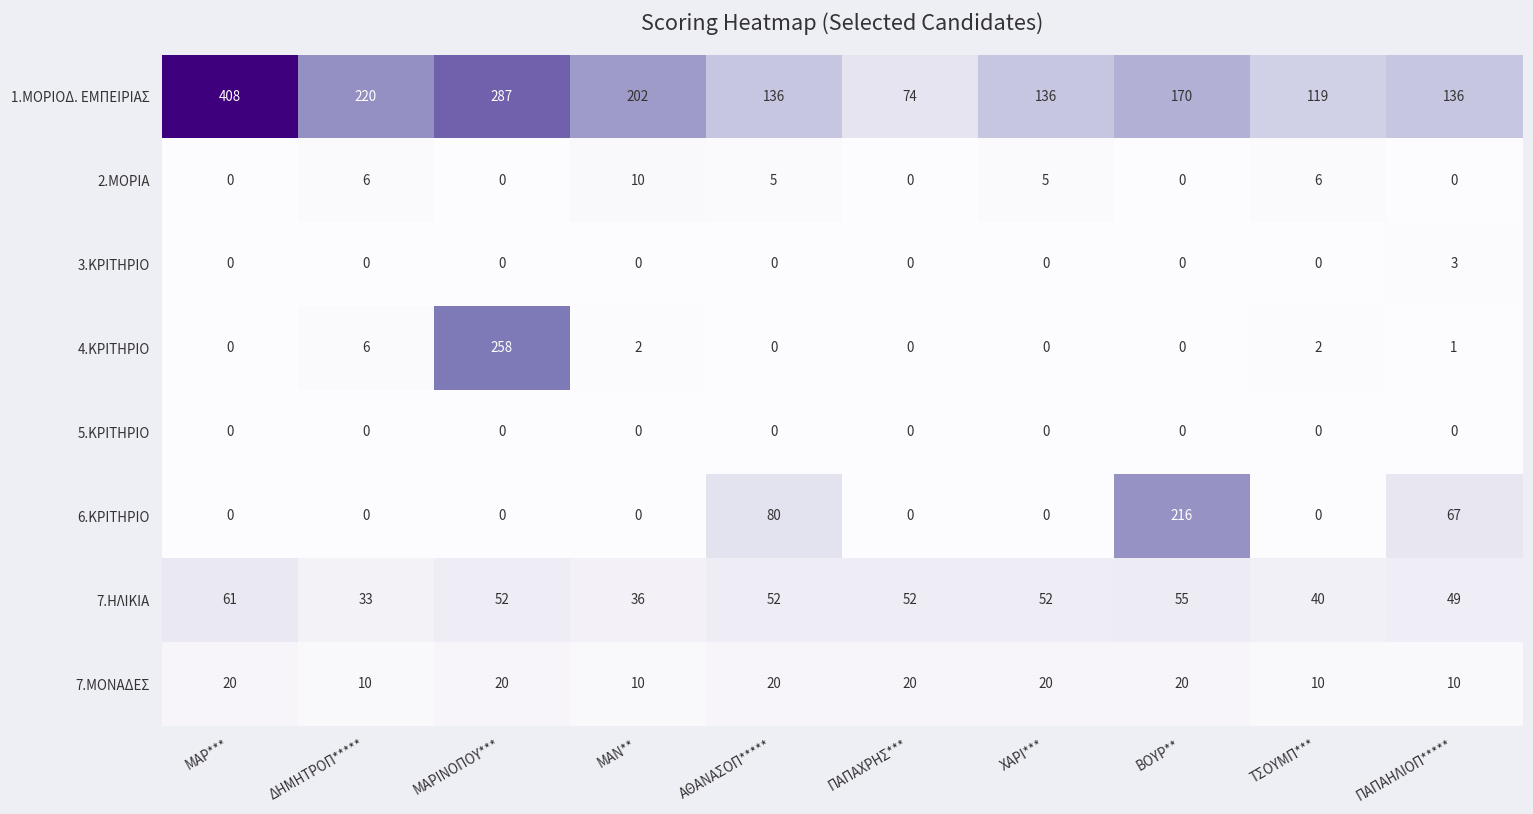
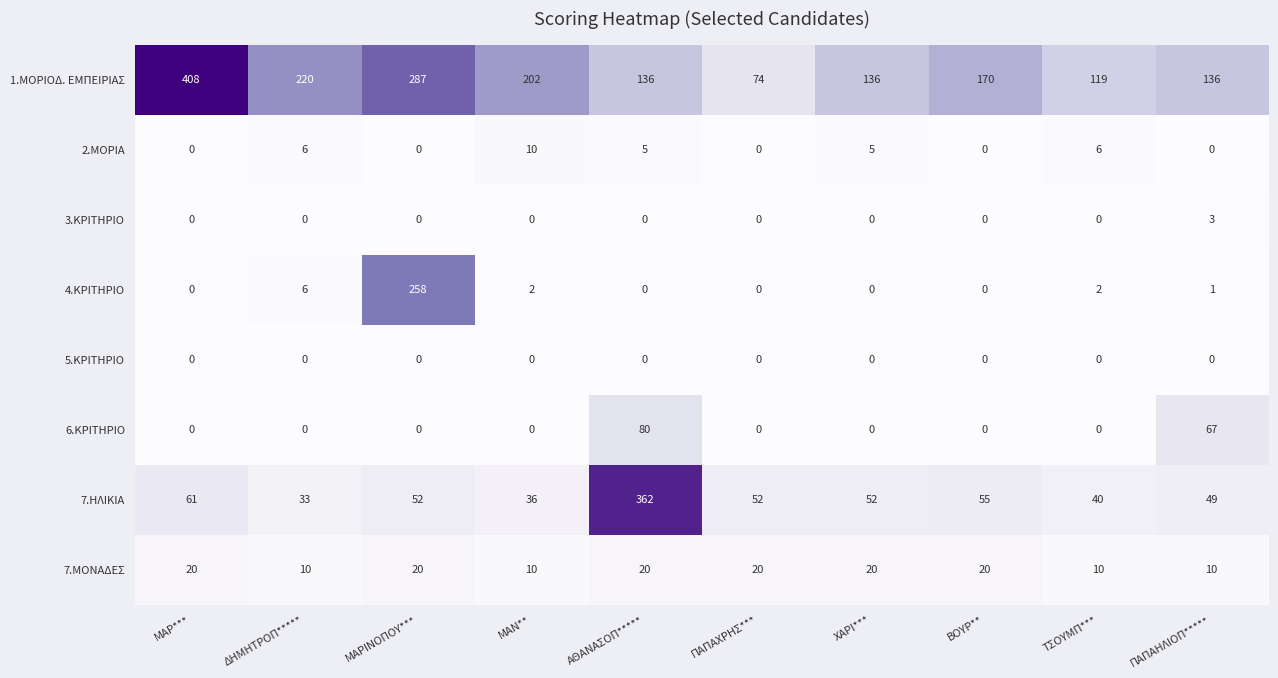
  {
    "1.ΜΟΡΙΟΔ. ΕΜΠΕΙΡΙΑΣ": {
      "ΜΑΡ***": 408,
      "ΔΗΜΗΤΡΟΠ*****": 220,
      "ΜΑΡΙΝΟΠΟΥ***": 287,
      "ΜΑΝ**": 202,
      "ΑΘΑΝΑΣΟΠ*****": 136,
      "ΠΑΠΑΧΡΗΣ***": 74,
      "ΧΑΡΙ***": 136,
      "ΒΟΥΡ**": 170,
      "ΤΣΟΥΜΠ***": 119,
      "ΠΑΠΑΗΛΙΟΠ*****": 136
    },
    "2.ΜΟΡΙΑ": {
      "ΜΑΡ***": 0,
      "ΔΗΜΗΤΡΟΠ*****": 6,
      "ΜΑΡΙΝΟΠΟΥ***": 0,
      "ΜΑΝ**": 10,
      "ΑΘΑΝΑΣΟΠ*****": 5,
      "ΠΑΠΑΧΡΗΣ***": 0,
      "ΧΑΡΙ***": 5,
      "ΒΟΥΡ**": 0,
      "ΤΣΟΥΜΠ***": 6,
      "ΠΑΠΑΗΛΙΟΠ*****": 0
    },
    "3.ΚΡΙΤΗΡΙΟ": {
      "ΜΑΡ***": 0,
      "ΔΗΜΗΤΡΟΠ*****": 0,
      "ΜΑΡΙΝΟΠΟΥ***": 0,
      "ΜΑΝ**": 0,
      "ΑΘΑΝΑΣΟΠ*****": 0,
      "ΠΑΠΑΧΡΗΣ***": 0,
      "ΧΑΡΙ***": 0,
      "ΒΟΥΡ**": 0,
      "ΤΣΟΥΜΠ***": 0,
      "ΠΑΠΑΗΛΙΟΠ*****": 3
    },
    "4.ΚΡΙΤΗΡΙΟ": {
      "ΜΑΡ***": 0,
      "ΔΗΜΗΤΡΟΠ*****": 6,
      "ΜΑΡΙΝΟΠΟΥ***": 258,
      "ΜΑΝ**": 2,
      "ΑΘΑΝΑΣΟΠ*****": 0,
      "ΠΑΠΑΧΡΗΣ***": 0,
      "ΧΑΡΙ***": 0,
      "ΒΟΥΡ**": 0,
      "ΤΣΟΥΜΠ***": 2,
      "ΠΑΠΑΗΛΙΟΠ*****": 1
    },
    "5.ΚΡΙΤΗΡΙΟ": {
      "ΜΑΡ***": 0,
      "ΔΗΜΗΤΡΟΠ*****": 0,
      "ΜΑΡΙΝΟΠΟΥ***": 0,
      "ΜΑΝ**": 0,
      "ΑΘΑΝΑΣΟΠ*****": 0,
      "ΠΑΠΑΧΡΗΣ***": 0,
      "ΧΑΡΙ***": 0,
      "ΒΟΥΡ**": 0,
      "ΤΣΟΥΜΠ***": 0,
      "ΠΑΠΑΗΛΙΟΠ*****": 0
    },
    "6.ΚΡΙΤΗΡΙΟ": {
      "ΜΑΡ***": 0,
      "ΔΗΜΗΤΡΟΠ*****": 0,
      "ΜΑΡΙΝΟΠΟΥ***": 0,
      "ΜΑΝ**": 0,
      "ΑΘΑΝΑΣΟΠ*****": 80,
      "ΠΑΠΑΧΡΗΣ***": 0,
      "ΧΑΡΙ***": 0,
-     "ΒΟΥΡ**": 216,
+     "ΒΟΥΡ**": 0,
      "ΤΣΟΥΜΠ***": 0,
      "ΠΑΠΑΗΛΙΟΠ*****": 67
    },
    "7.ΗΛΙΚΙΑ": {
      "ΜΑΡ***": 61,
      "ΔΗΜΗΤΡΟΠ*****": 33,
      "ΜΑΡΙΝΟΠΟΥ***": 52,
      "ΜΑΝ**": 36,
-     "ΑΘΑΝΑΣΟΠ*****": 52,
+     "ΑΘΑΝΑΣΟΠ*****": 362,
      "ΠΑΠΑΧΡΗΣ***": 52,
      "ΧΑΡΙ***": 52,
      "ΒΟΥΡ**": 55,
      "ΤΣΟΥΜΠ***": 40,
      "ΠΑΠΑΗΛΙΟΠ*****": 49
    },
    "7.ΜΟΝΑΔΕΣ": {
      "ΜΑΡ***": 20,
      "ΔΗΜΗΤΡΟΠ*****": 10,
      "ΜΑΡΙΝΟΠΟΥ***": 20,
      "ΜΑΝ**": 10,
      "ΑΘΑΝΑΣΟΠ*****": 20,
      "ΠΑΠΑΧΡΗΣ***": 20,
      "ΧΑΡΙ***": 20,
      "ΒΟΥΡ**": 20,
      "ΤΣΟΥΜΠ***": 10,
      "ΠΑΠΑΗΛΙΟΠ*****": 10
    }
  }
